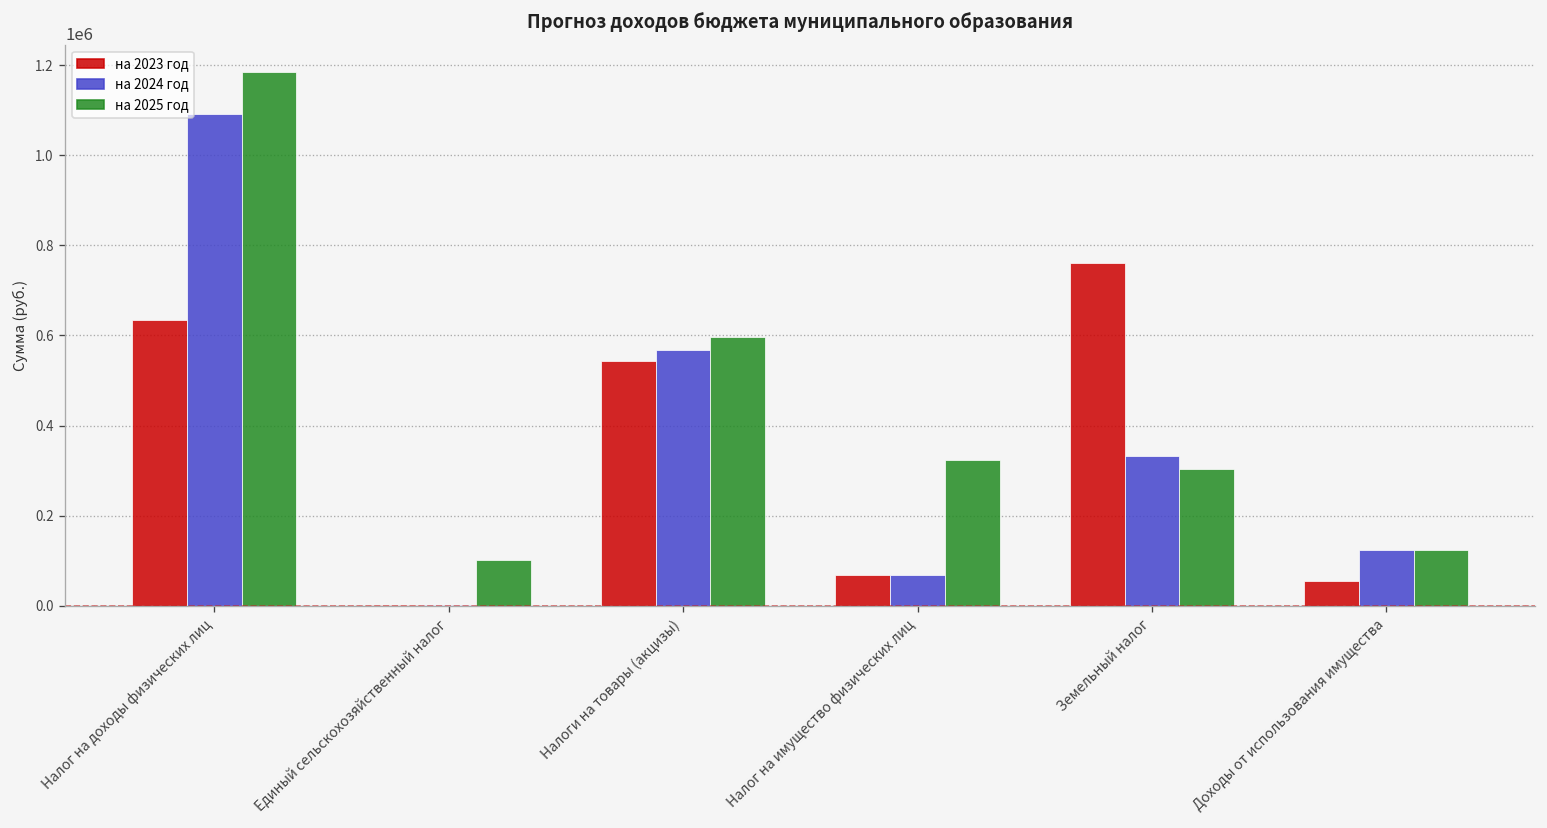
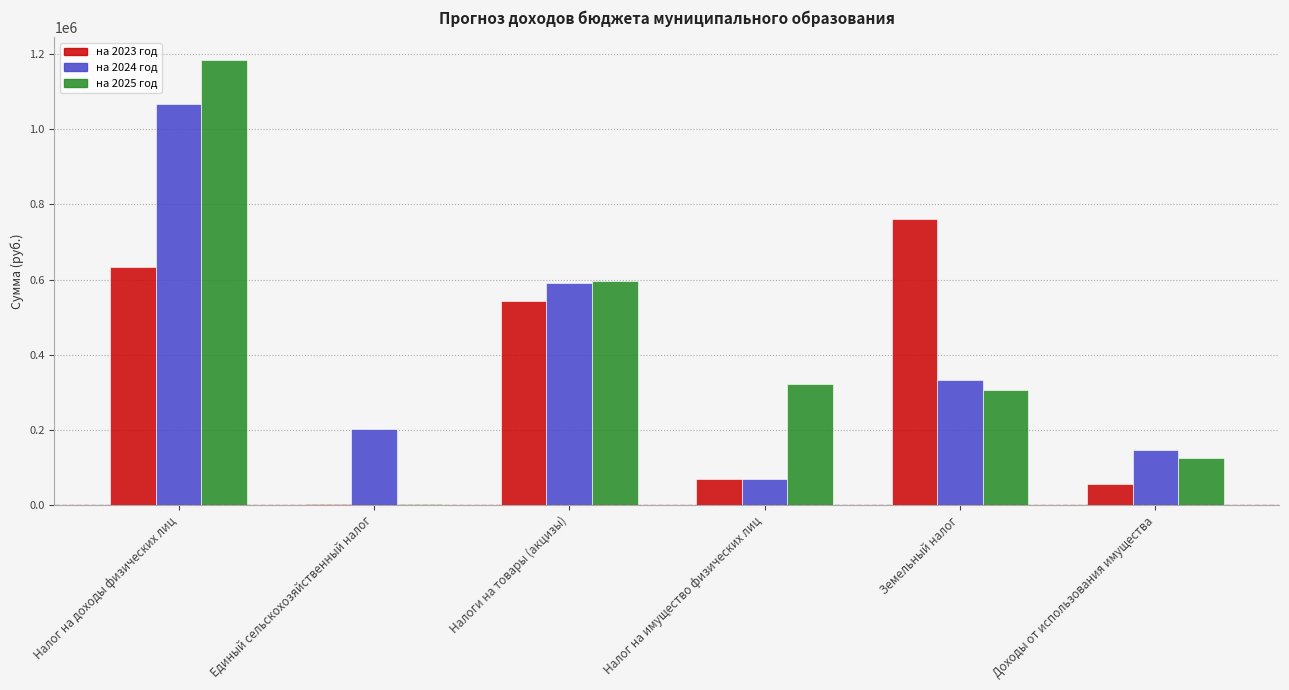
  {
    "на 2023 год": {
      "Налог на доходы физических лиц": 630000,
      "Налоги на товары (акцизы)": 540000,
      "Налог на имущество физических лиц": 70000,
      "Земельный налог": 760000,
      "Доходы от использования имущества": 60000
    },
    "на 2024 год": {
-     "Налог на доходы физических лиц": 1090000,
-     "Единый сельскохозяйственный налог": 0,
-     "Налоги на товары (акцизы)": 570000,
+     "Налог на доходы физических лиц": 1070000,
+     "Единый сельскохозяйственный налог": 200000,
+     "Налоги на товары (акцизы)": 590000,
      "Налог на имущество физических лиц": 70000,
      "Земельный налог": 330000,
-     "Доходы от использования имущества": 130000
+     "Доходы от использования имущества": 150000
    },
    "на 2025 год": {
      "Налог на доходы физических лиц": 1190000,
-     "Единый сельскохозяйственный налог": 100000,
+     "Единый сельскохозяйственный налог": 0,
      "Налоги на товары (акцизы)": 600000,
      "Налог на имущество физических лиц": 320000,
      "Земельный налог": 300000,
      "Доходы от использования имущества": 130000
    }
  }
